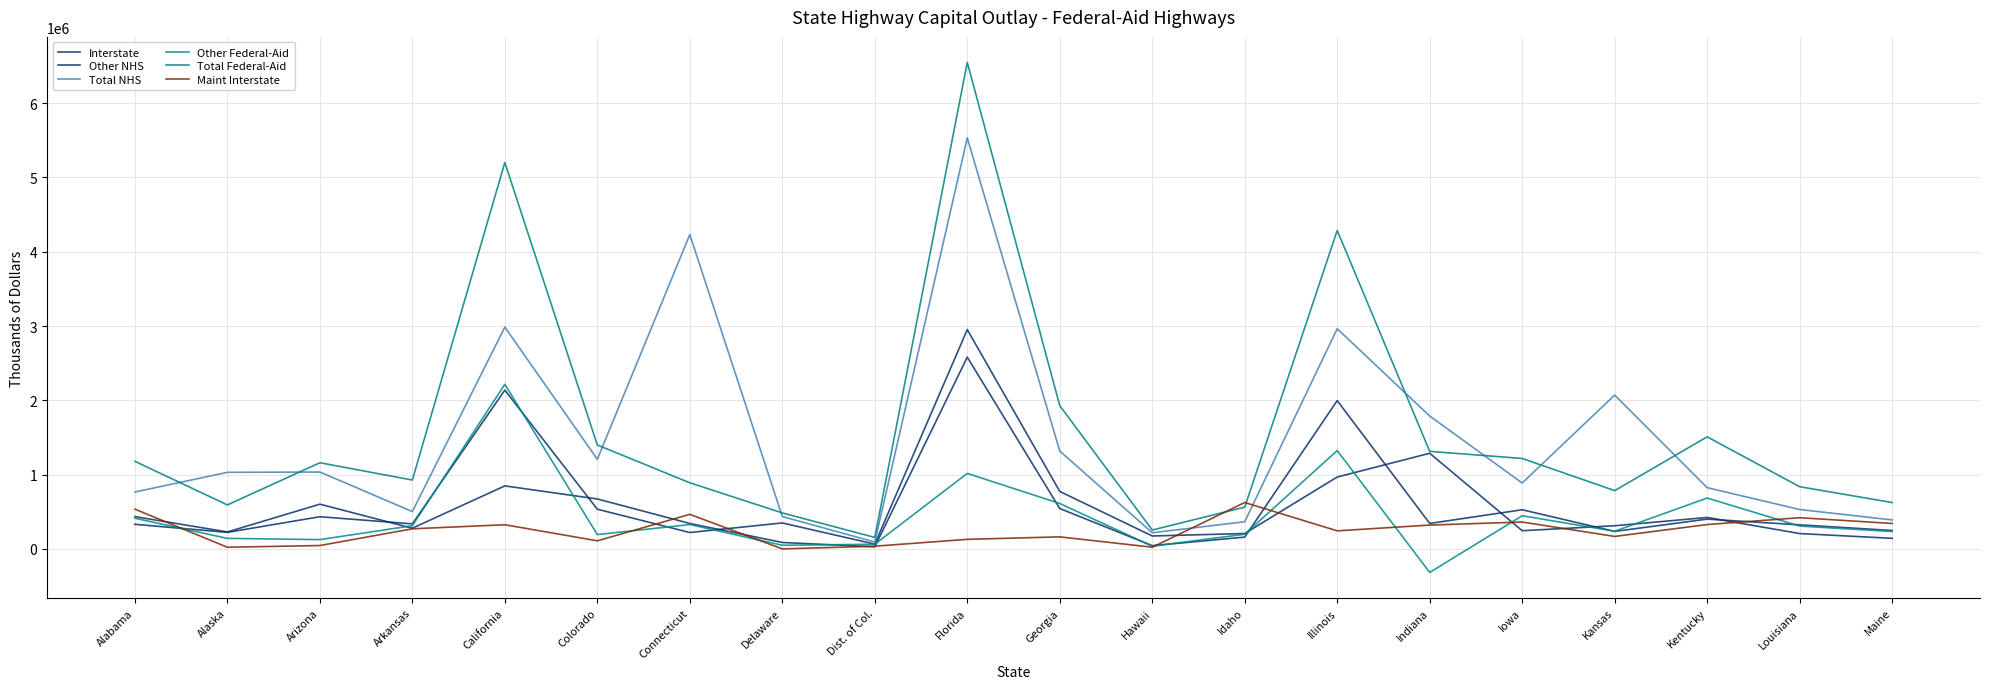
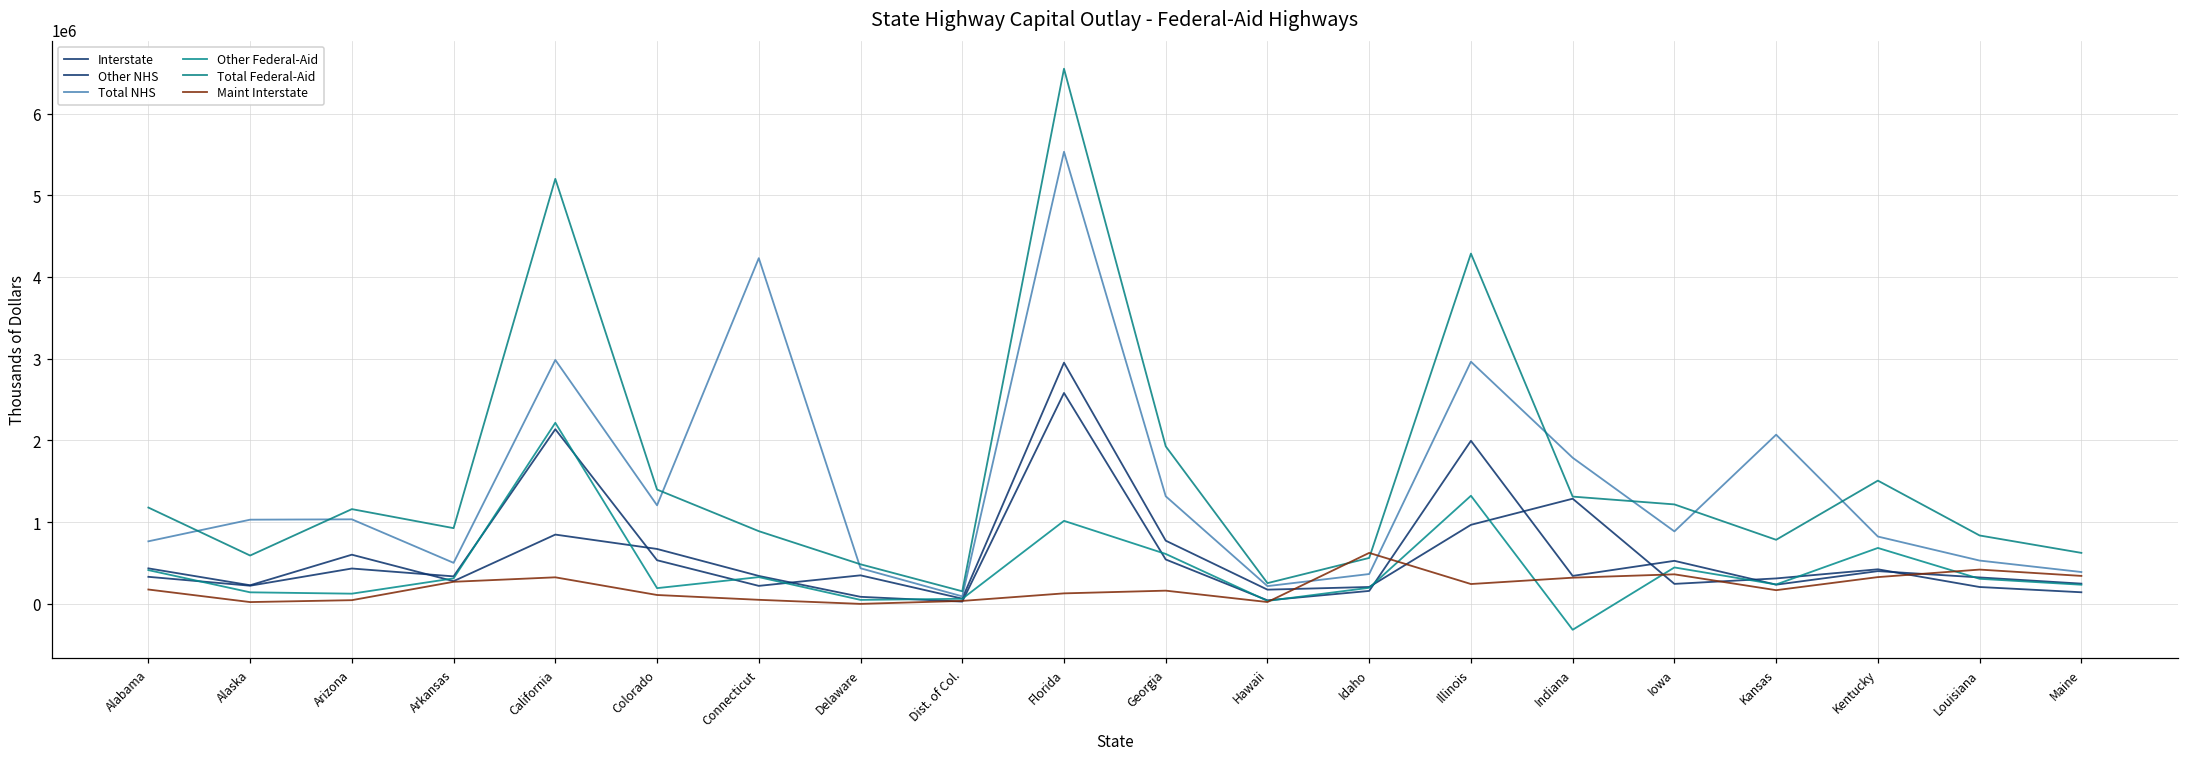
  {
    "Total NHS": {
      "Alabama": 800000,
      "Alaska": 1000000,
      "Arizona": 1000000,
      "Arkansas": 500000,
      "California": 3000000,
      "Colorado": 1200000,
      "Connecticut": 4200000,
      "Delaware": 400000,
      "Florida": 5500000,
      "Georgia": 1300000,
      "Hawaii": 200000,
      "Idaho": 400000,
      "Illinois": 3000000,
      "Indiana": 1800000,
      "Iowa": 900000,
      "Kansas": 2100000,
      "Kentucky": 800000,
      "Louisiana": 500000,
      "Maine": 400000
    },
    "Maint Interstate": {
-     "Alabama": 500000,
+     "Alabama": 200000,
      "Alaska": 0,
      "Arizona": 0,
      "California": 300000,
      "Colorado": 100000,
-     "Connecticut": 500000,
+     "Connecticut": 0,
      "Delaware": 0,
      "Florida": 100000,
      "Georgia": 200000,
      "Idaho": 600000,
      "Illinois": 200000,
      "Iowa": 400000,
      "Kansas": 200000,
      "Kentucky": 300000,
      "Louisiana": 400000,
      "Maine": 300000
    }
  }
